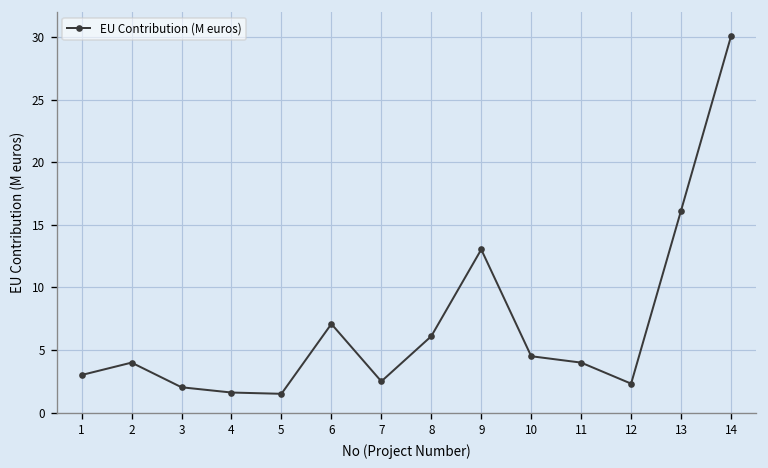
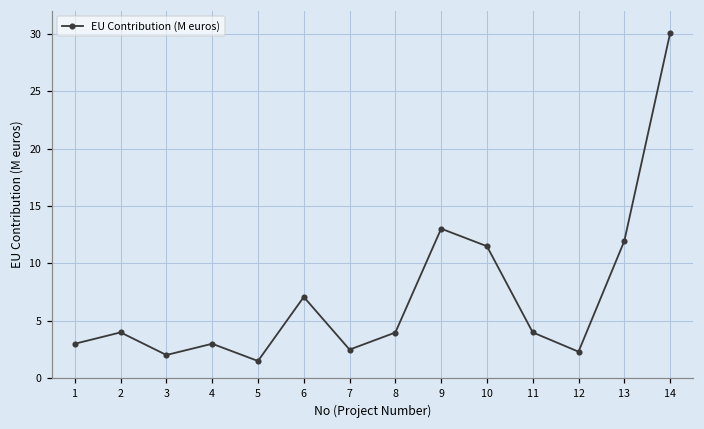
  {
    "1": 3.0,
    "2": 4.0,
    "3": 2.0,
-   "4": 1.6,
+   "4": 3.0,
    "5": 1.5,
    "6": 7.1,
    "7": 2.5,
-   "8": 6.1,
+   "8": 4.0,
    "9": 13.0,
-   "10": 4.5,
+   "10": 11.5,
    "11": 4.0,
    "12": 2.3,
-   "13": 16.1,
+   "13": 12.0,
    "14": 30.1
  }
